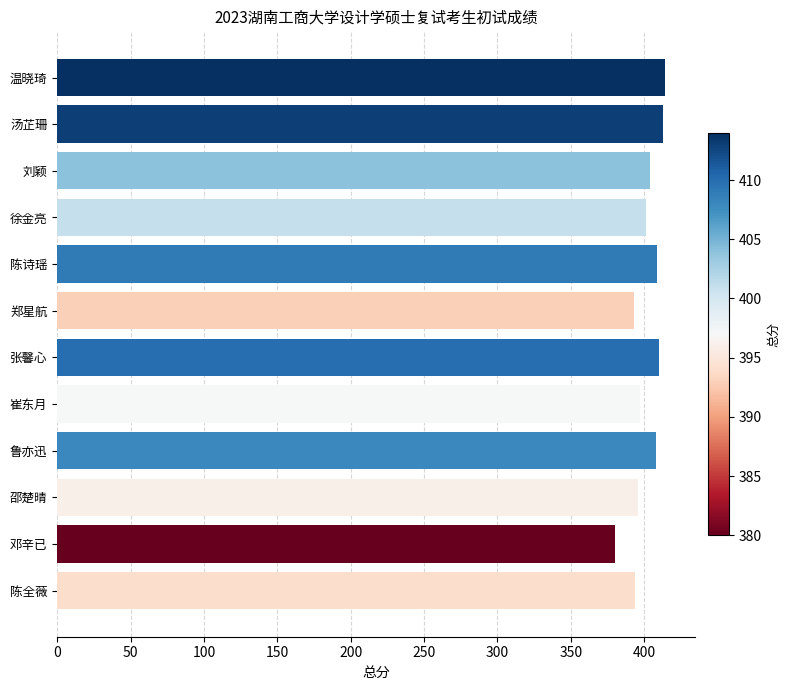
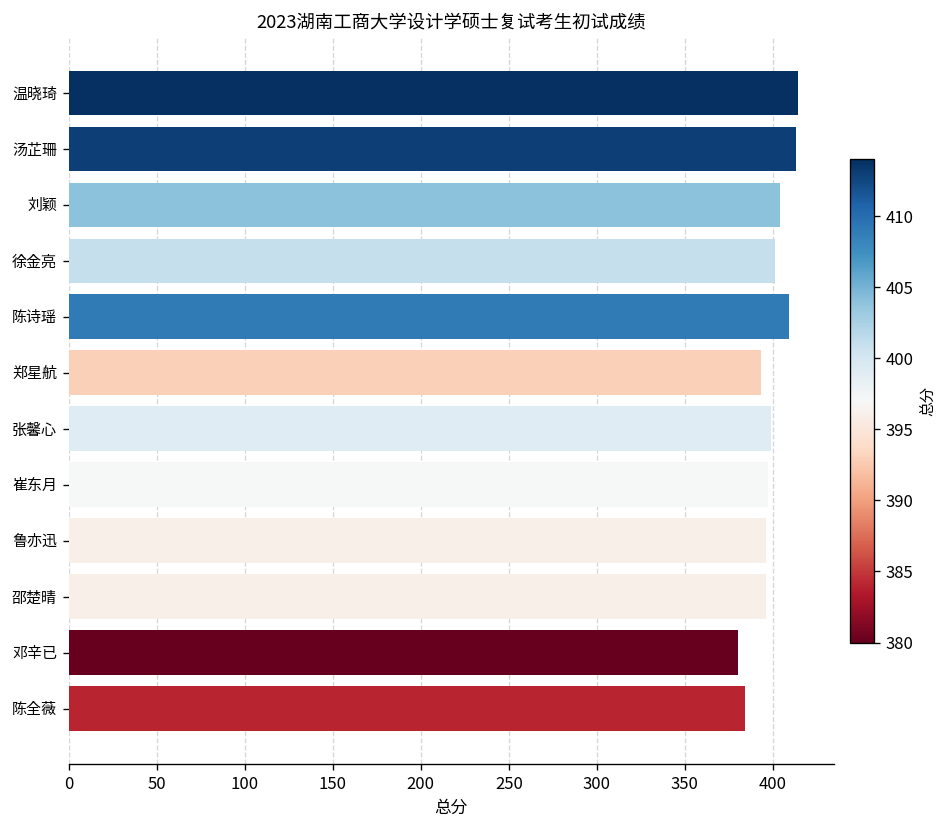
  {
    "温晓琦": 414,
    "汤芷珊": 413,
    "刘颖": 404,
    "徐金亮": 401,
    "陈诗瑶": 409,
    "郑星航": 393,
-   "张馨心": 410,
+   "张馨心": 399,
    "崔东月": 397,
-   "鲁亦迅": 408,
+   "鲁亦迅": 396,
    "邵楚晴": 396,
    "邓辛已": 380,
-   "陈全薇": 394
+   "陈全薇": 384
  }
